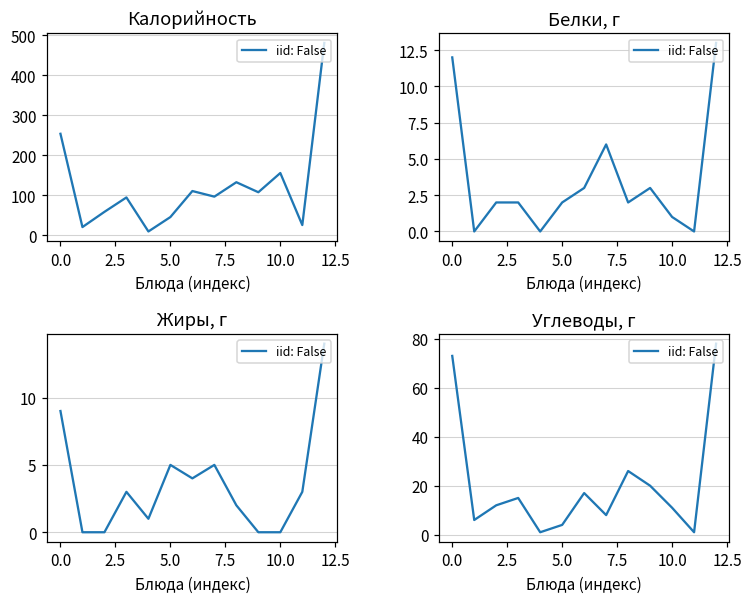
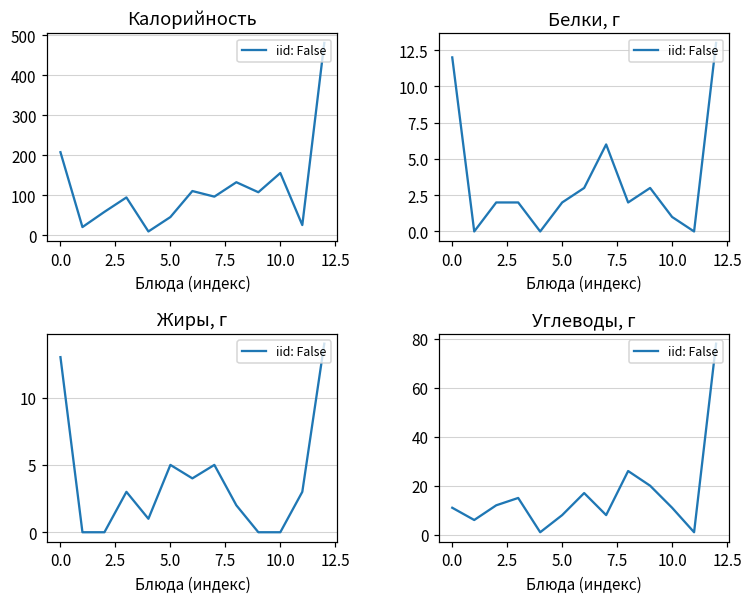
  {
    "Калорийность": {
-     "0.0": 250,
+     "0.0": 210,
      "5.0": 50,
      "10.0": 160
    },
    "Белки, г": {
      "0.0": 12.0,
      "5.0": 2.0,
      "10.0": 1.0
    },
    "Жиры, г": {
-     "0.0": 9,
+     "0.0": 13,
      "5.0": 5,
      "10.0": 0
    },
    "Углеводы, г": {
-     "0.0": 73,
-     "5.0": 4,
+     "0.0": 11,
+     "5.0": 8,
      "10.0": 11
    }
  }
